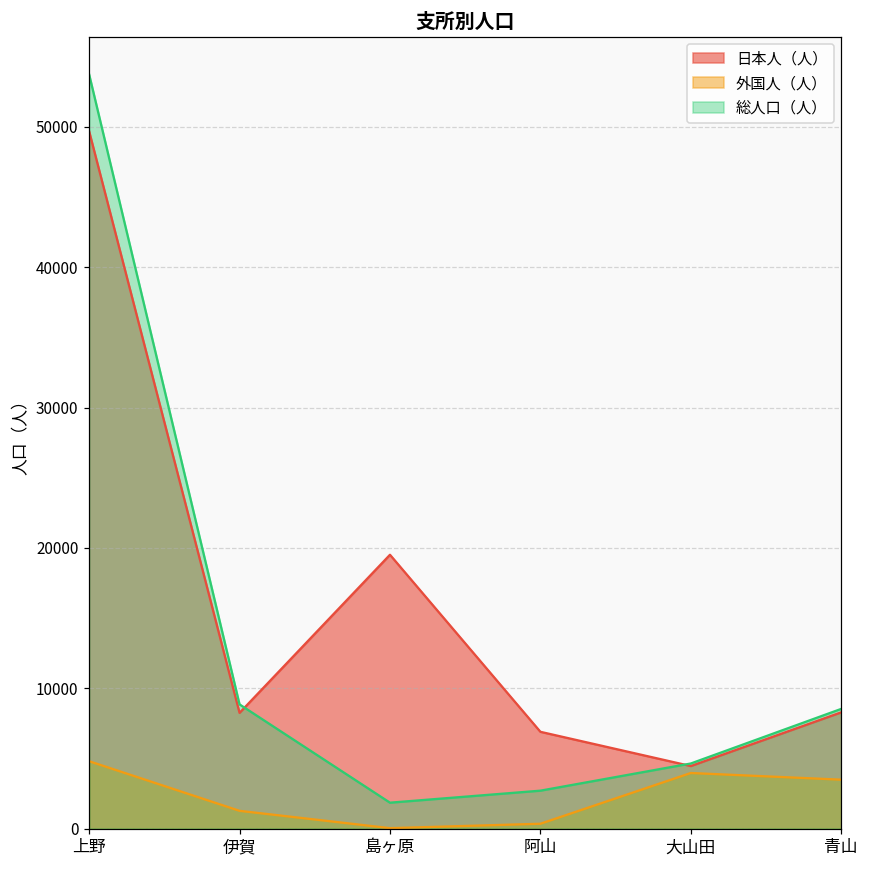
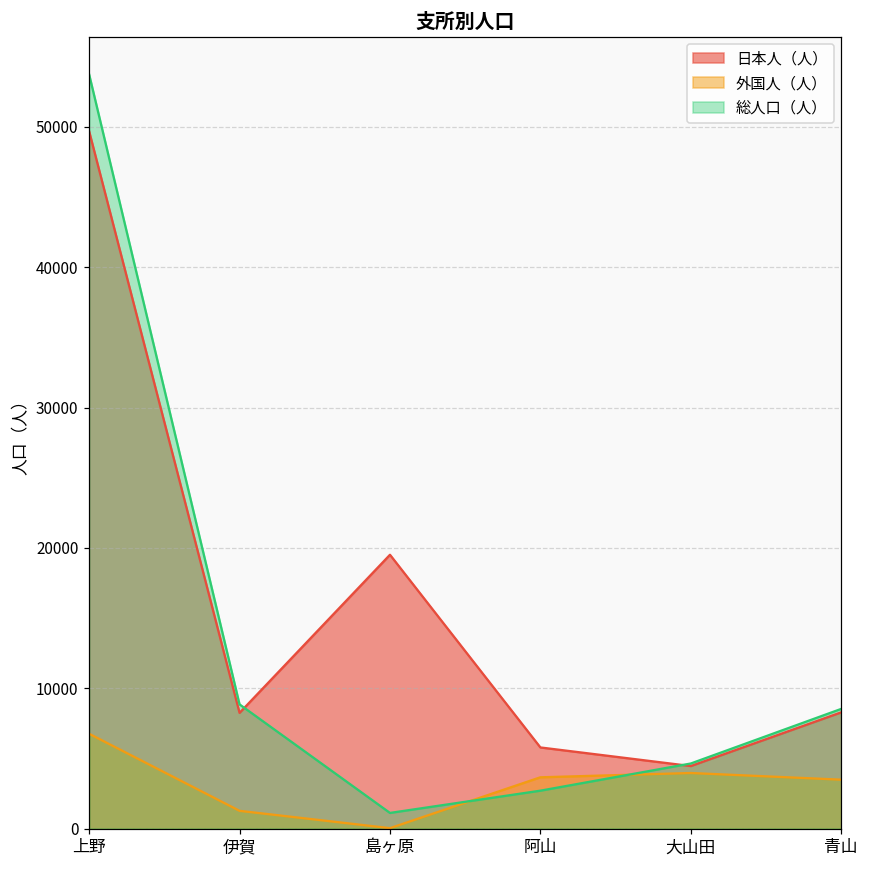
  {
    "日本人（人）": {
      "上野": 49700,
      "伊賀": 8200,
      "島ヶ原": 19500,
-     "阿山": 6900,
+     "阿山": 5800,
      "青山": 8300
    },
    "外国人（人）": {
-     "上野": 4800,
+     "上野": 6800,
      "伊賀": 1300,
      "島ヶ原": 0,
-     "阿山": 300,
+     "阿山": 3700,
      "大山田": 4000,
      "青山": 3500
    },
    "総人口（人）": {
      "上野": 53700,
      "伊賀": 8900,
-     "島ヶ原": 1800,
+     "島ヶ原": 1100,
      "阿山": 2700,
      "青山": 8500
    }
  }
